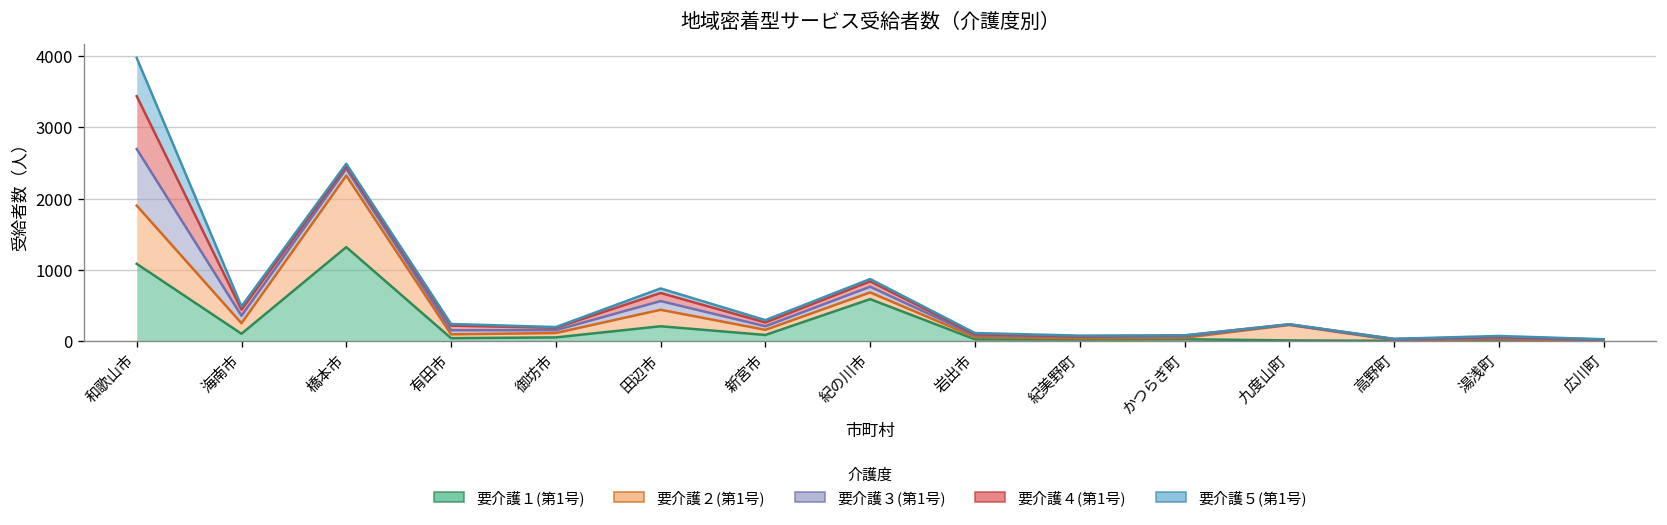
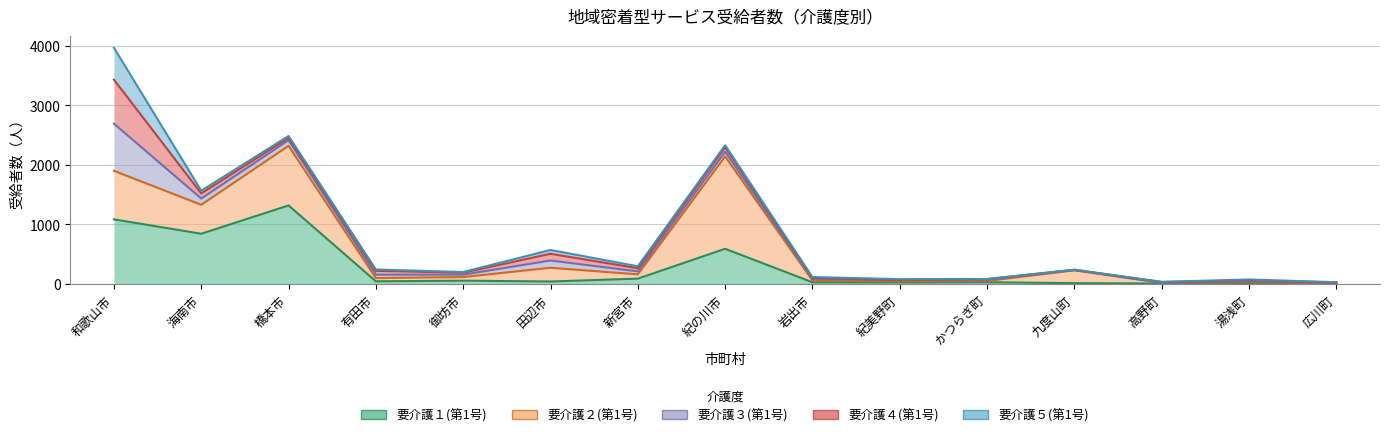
  {
    "要介護１(第1号)": {
      "和歌山市": 1100,
-     "海南市": 100,
+     "海南市": 800,
      "橋本市": 1300,
      "有田市": 0,
      "御坊市": 100,
-     "田辺市": 200,
+     "田辺市": 0,
      "新宮市": 100,
      "紀の川市": 600,
      "九度山町": 0
    },
    "要介護２(第1号)": {
      "和歌山市": 800,
-     "海南市": 100,
+     "海南市": 500,
      "橋本市": 1000,
      "有田市": 100,
      "田辺市": 200,
      "新宮市": 100,
-     "紀の川市": 100
+     "紀の川市": 1600
    },
    "要介護４(第1号)": {
      "和歌山市": 700,
      "海南市": 100,
      "田辺市": 100
    }
  }
